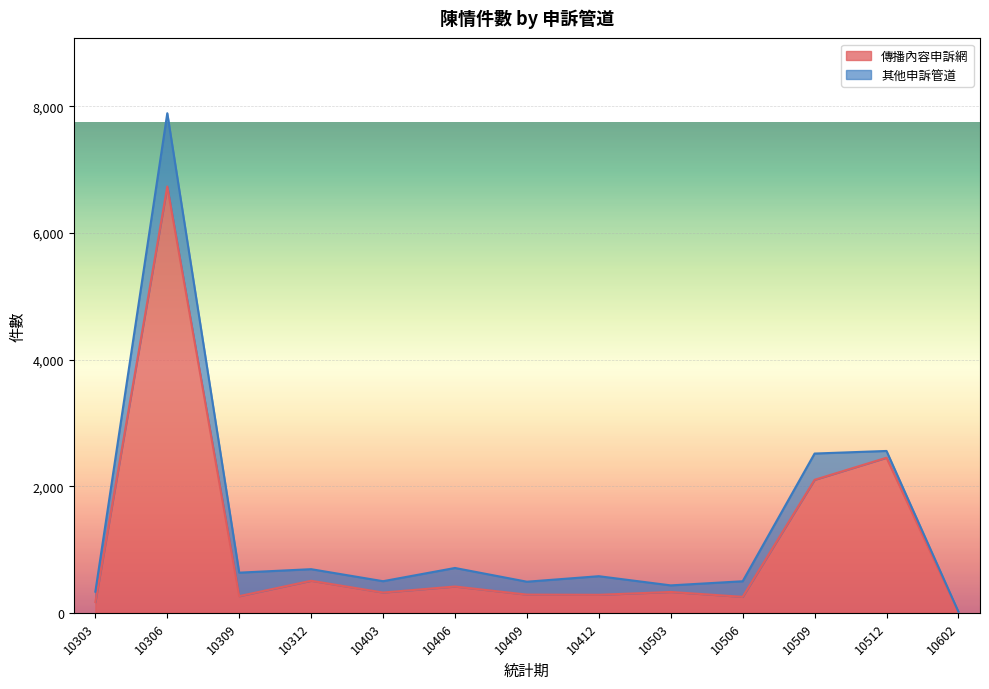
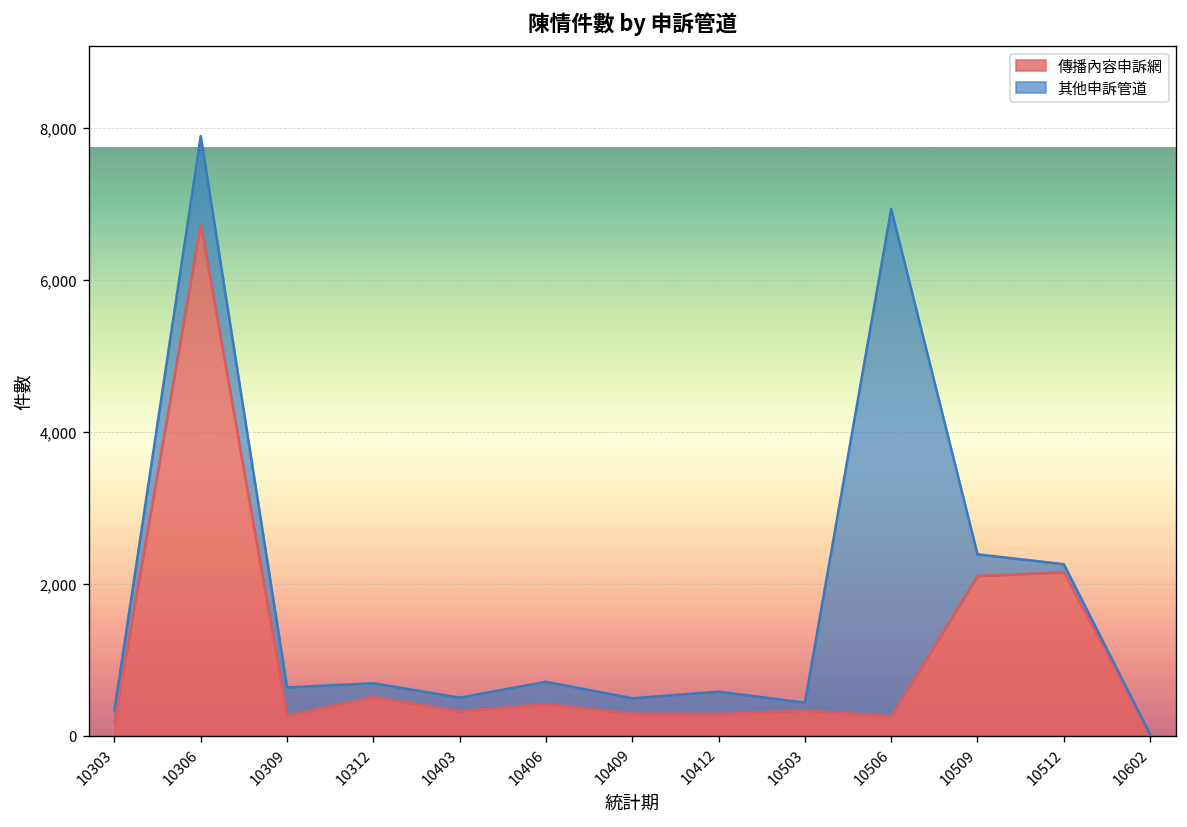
  {
    "傳播內容申訴網": {
      "10303": "200",
      "10306": "6,700",
      "10309": "300",
      "10312": "500",
      "10403": "300",
      "10406": "400",
      "10409": "300",
      "10412": "300",
      "10503": "300",
      "10506": "300",
      "10509": "2,100",
-     "10512": "2,500"
+     "10512": "2,100"
    },
    "其他申訴管道": {
      "10303": "200",
      "10306": "1,200",
      "10309": "400",
      "10312": "200",
      "10403": "200",
      "10406": "300",
      "10409": "200",
      "10412": "300",
      "10503": "100",
-     "10506": "200",
-     "10509": "400",
+     "10506": "6,700",
+     "10509": "300",
      "10512": "100"
    }
  }
